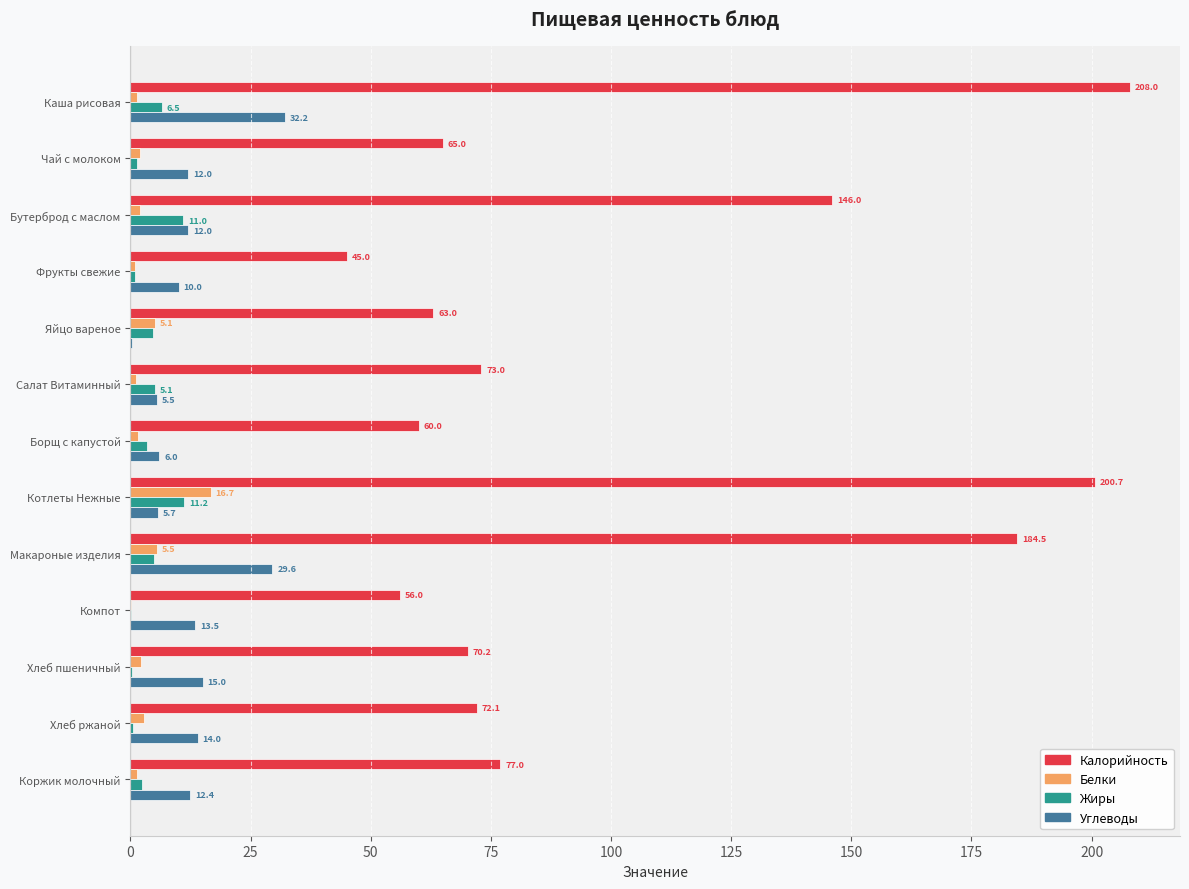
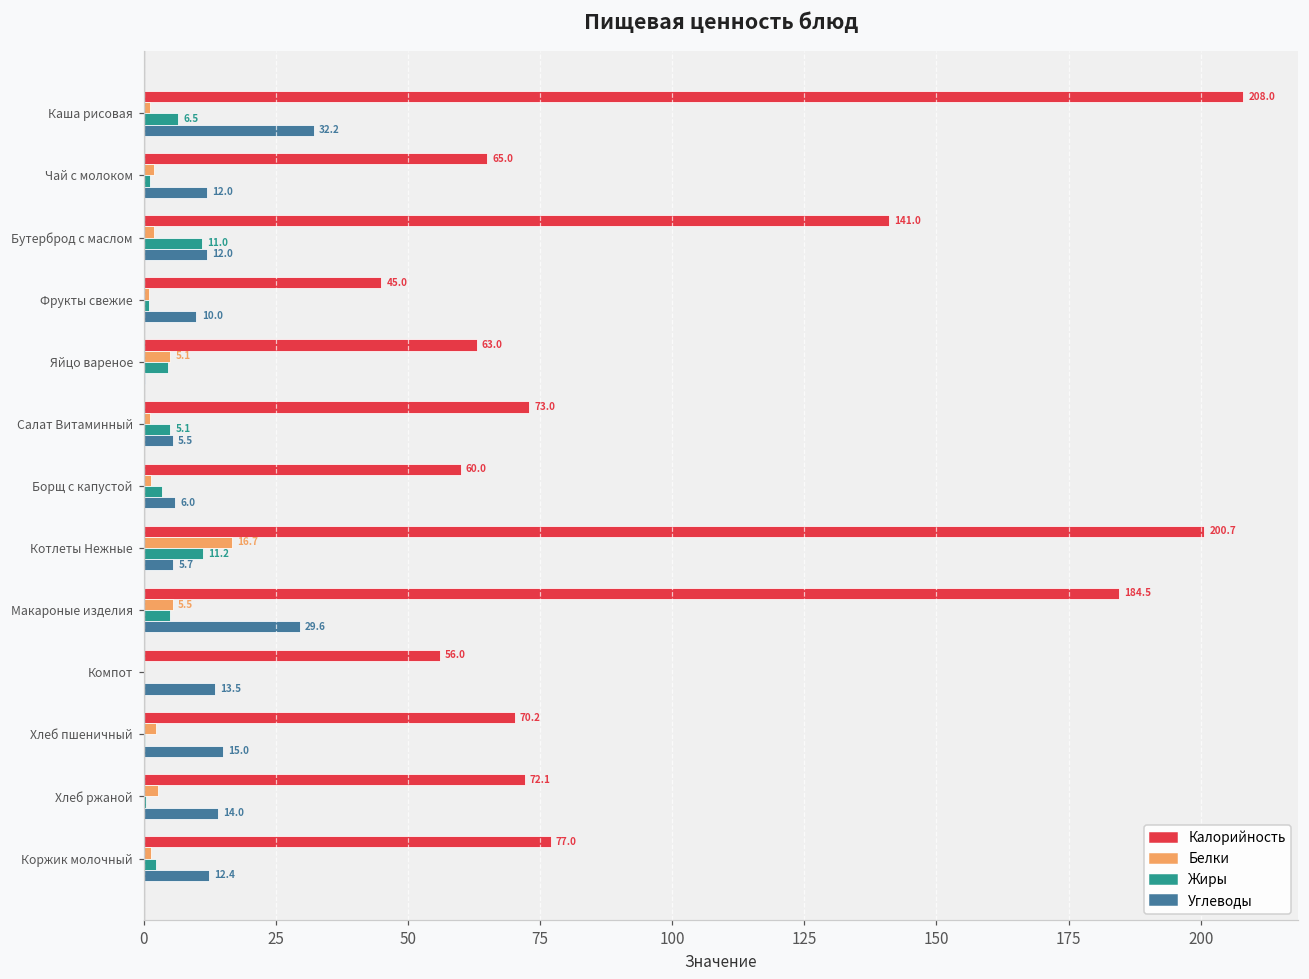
  {
    "Калорийность": {
      "Каша рисовая": 208.0,
      "Чай с молоком": 65.0,
-     "Бутерброд с маслом": 146.0,
+     "Бутерброд с маслом": 141.0,
      "Фрукты свежие": 45.0,
      "Яйцо вареное": 63.0,
      "Салат Витаминный": 73.0,
      "Борщ с капустой": 60.0,
      "Котлеты Нежные": 200.7,
      "Макароные изделия": 184.5,
      "Компот": 56.0,
      "Хлеб пшеничный": 70.2,
      "Хлеб ржаной": 72.1,
      "Коржик молочный": 77.0
    },
    "Белки": {
      "Яйцо вареное": 5.1,
      "Котлеты Нежные": 16.7,
      "Макароные изделия": 5.5
    }
  }
